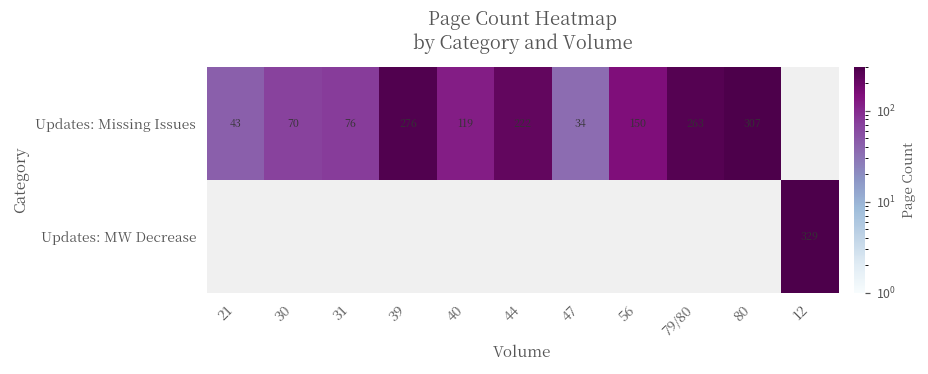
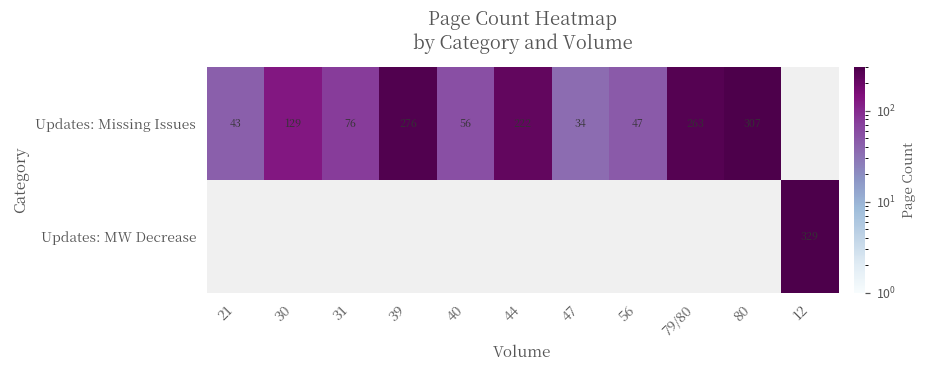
  {
    "Updates: Missing Issues": {
      "21": 43,
-     "30": 70,
+     "30": 129,
      "31": 76,
      "39": 276,
-     "40": 119,
+     "40": 56,
      "47": 34,
-     "56": 150,
+     "56": 47,
      "79/80": 263,
      "80": 307
    },
    "Updates: MW Decrease": {
      "12": 329
    }
  }
